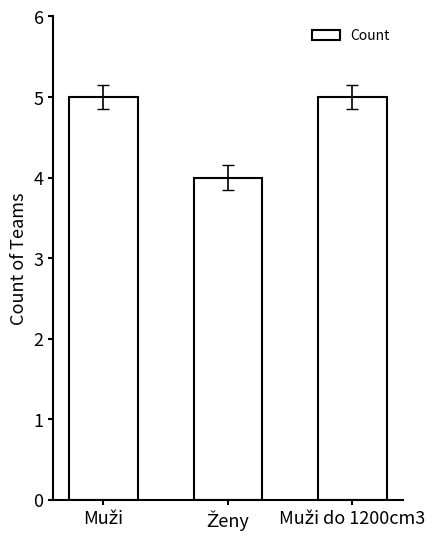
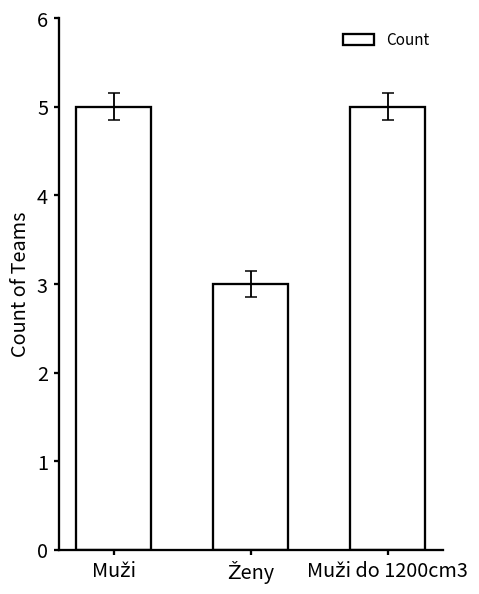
  {
    "Count": {
      "Muži": 5,
-     "Ženy": 4,
+     "Ženy": 3,
      "Muži do 1200cm3": 5
    }
  }
